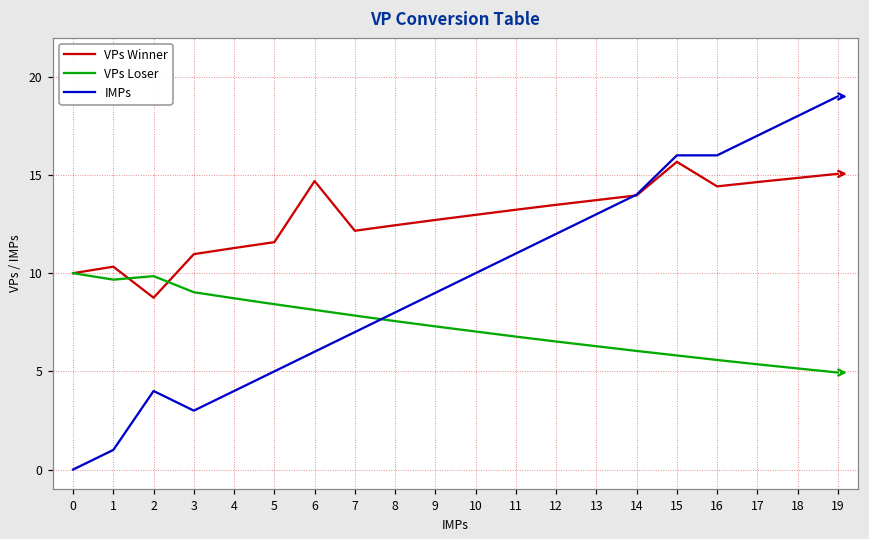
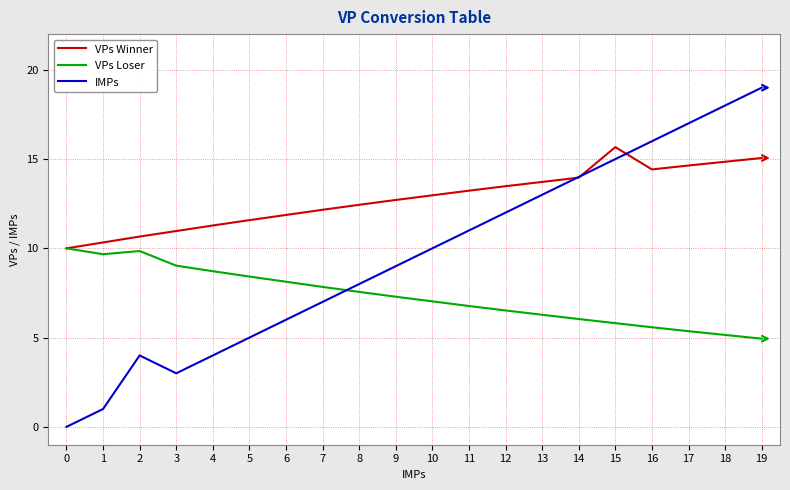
  {
    "VPs Winner": {
      "1": 10.3,
-     "2": 8.8,
+     "2": 10.7,
      "3": 11.0,
      "4": 11.3,
      "5": 11.6,
-     "6": 14.7,
+     "6": 11.9,
      "7": 12.2,
      "8": 12.4,
      "9": 12.7,
      "10": 13.0,
      "11": 13.2,
      "12": 13.5,
      "13": 13.7,
      "15": 15.7,
      "16": 14.4,
      "17": 14.6,
      "18": 14.9,
      "19": 15.1
    },
    "VPs Loser": {
      "1": 9.7,
      "2": 9.9,
      "3": 9.0,
      "4": 8.7,
      "5": 8.4,
      "6": 8.1,
      "7": 7.8,
      "8": 7.6,
      "9": 7.3,
      "10": 7.0,
      "11": 6.8,
      "12": 6.5,
      "13": 6.3,
      "14": 6.0,
      "15": 5.8,
      "16": 5.6,
      "17": 5.4,
      "18": 5.2,
      "19": 4.9
    },
    "IMPs": {
      "0": 0,
      "1": 1,
      "2": 4,
      "3": 3,
      "4": 4,
      "5": 5,
      "6": 6,
      "7": 7,
      "8": 8,
      "9": 9,
      "10": 10,
      "11": 11,
      "12": 12,
      "13": 13,
-     "15": 16,
+     "15": 15,
      "16": 16,
      "17": 17,
      "18": 18,
      "19": 19
    }
  }
